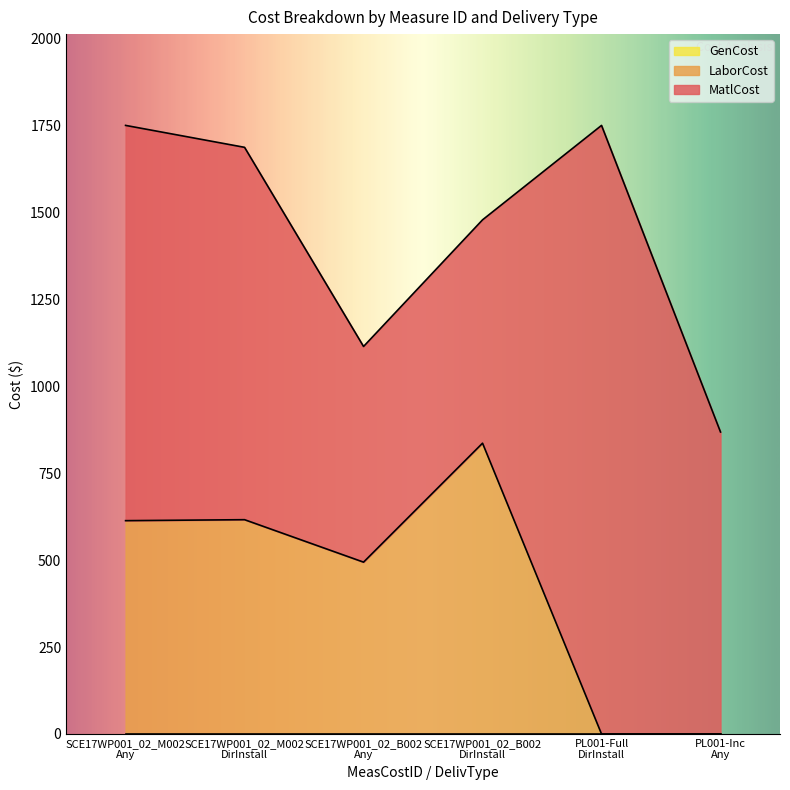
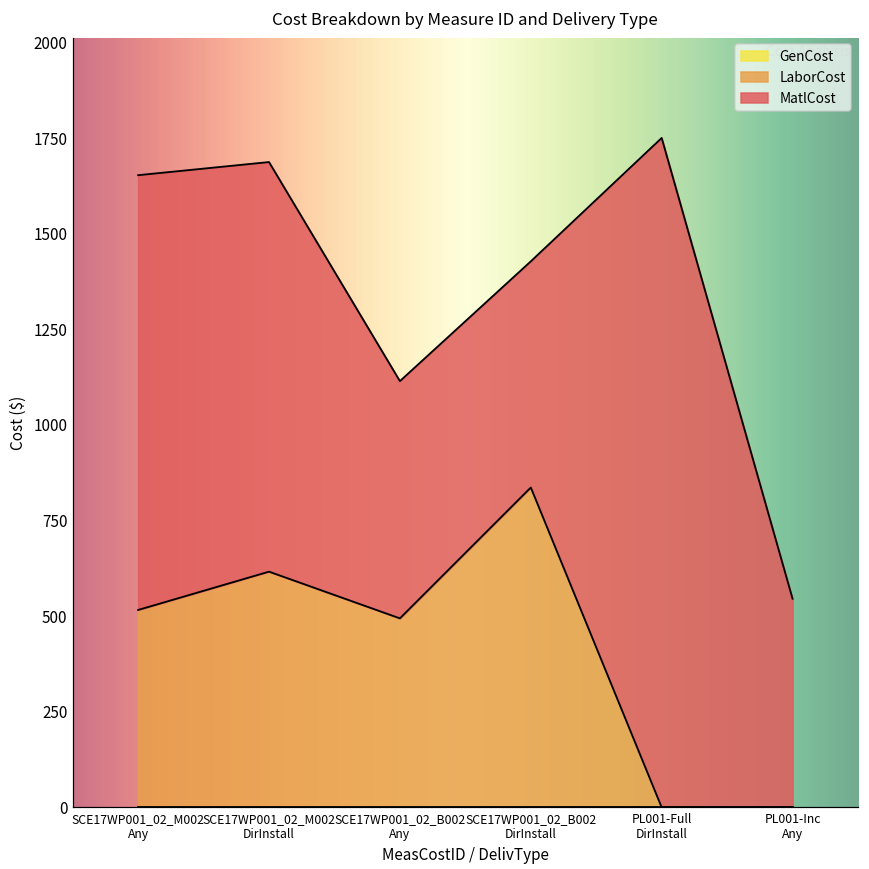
  {
    "GenCost": {
      "SCE17WP001_02_M002 Any": 0,
      "SCE17WP001_02_M002 DirInstall": 0,
      "SCE17WP001_02_B002 Any": 0,
      "SCE17WP001_02_B002 DirInstall": 0
    },
    "LaborCost": {
-     "SCE17WP001_02_M002 Any": 610,
+     "SCE17WP001_02_M002 Any": 520,
      "SCE17WP001_02_M002 DirInstall": 620,
      "SCE17WP001_02_B002 Any": 490,
      "SCE17WP001_02_B002 DirInstall": 840
    },
    "MatlCost": {
      "SCE17WP001_02_M002 Any": 1140,
      "SCE17WP001_02_M002 DirInstall": 1070,
      "SCE17WP001_02_B002 Any": 620,
-     "SCE17WP001_02_B002 DirInstall": 640,
+     "SCE17WP001_02_B002 DirInstall": 590,
      "PL001-Full DirInstall": 1750,
-     "PL001-Inc Any": 870
+     "PL001-Inc Any": 550
    }
  }
